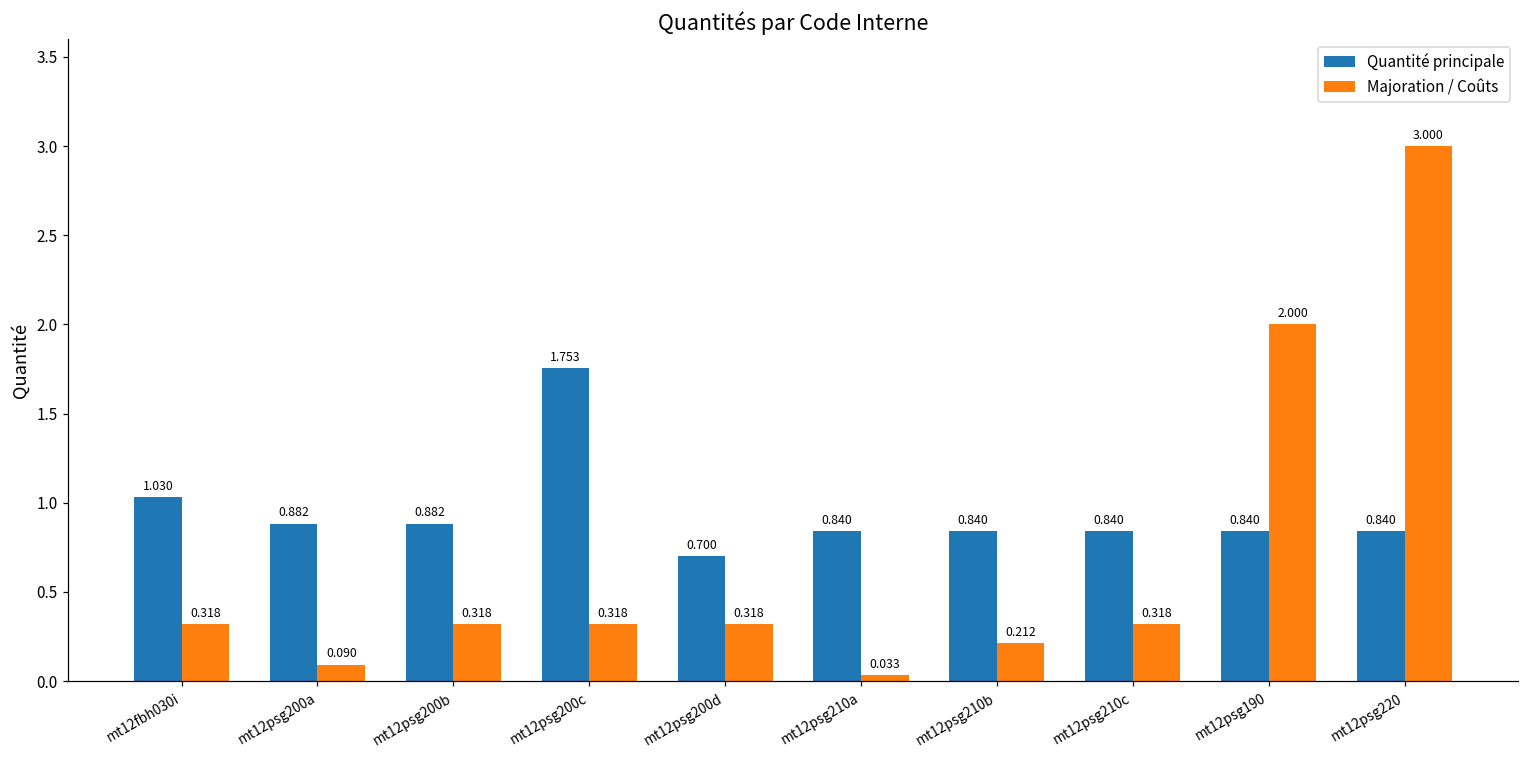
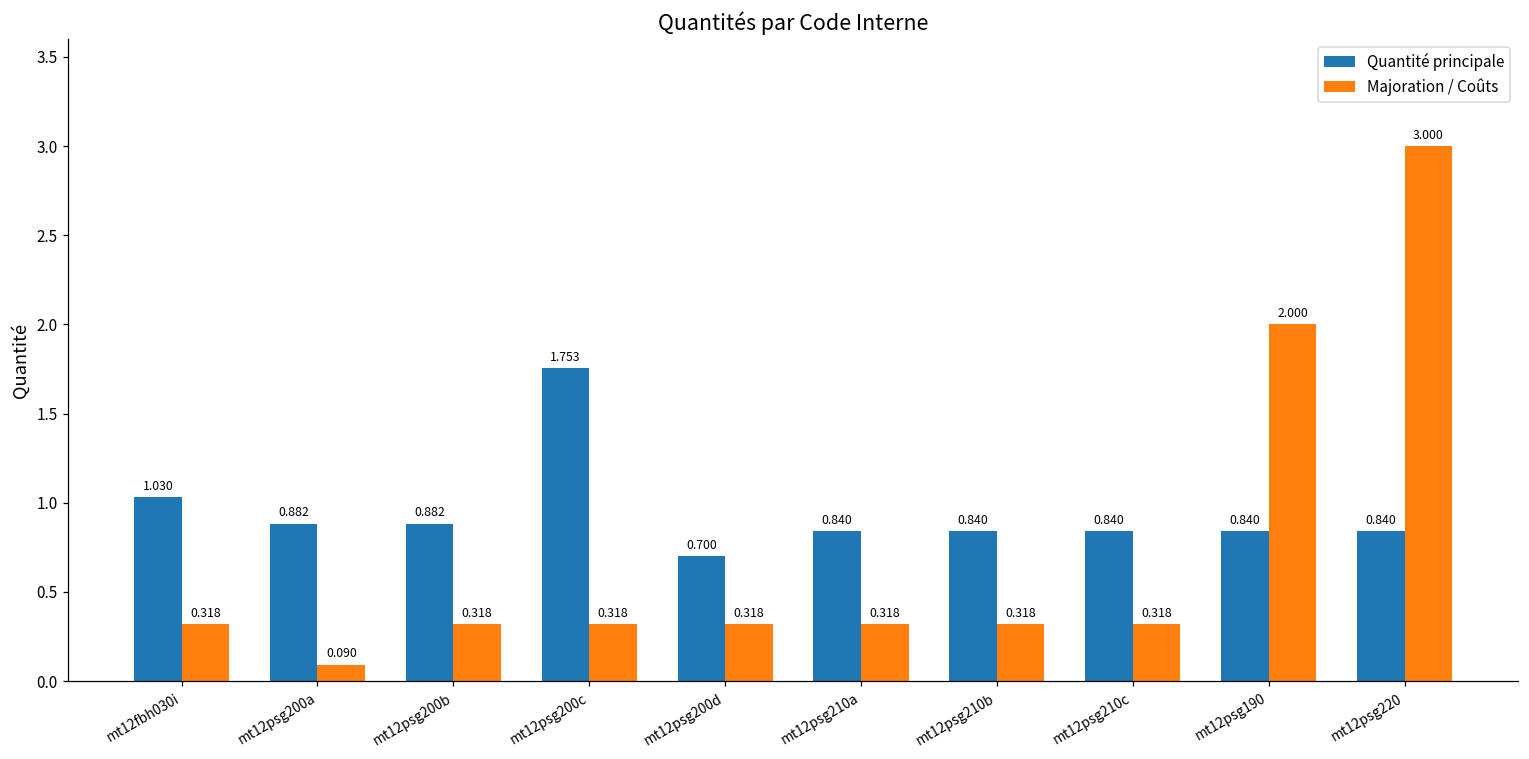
  {
    "Quantité principale": {
      "mt12fbh030i": 1.030,
      "mt12psg200a": 0.882,
      "mt12psg200b": 0.882,
      "mt12psg200c": 1.753,
      "mt12psg200d": 0.700,
      "mt12psg210a": 0.840,
      "mt12psg210b": 0.840,
      "mt12psg210c": 0.840,
      "mt12psg190": 0.840,
      "mt12psg220": 0.840
    },
    "Majoration / Coûts": {
      "mt12fbh030i": 0.318,
      "mt12psg200a": 0.090,
      "mt12psg200b": 0.318,
      "mt12psg200c": 0.318,
      "mt12psg200d": 0.318,
-     "mt12psg210a": 0.033,
-     "mt12psg210b": 0.212,
+     "mt12psg210a": 0.318,
+     "mt12psg210b": 0.318,
      "mt12psg210c": 0.318,
      "mt12psg190": 2.000,
      "mt12psg220": 3.000
    }
  }
